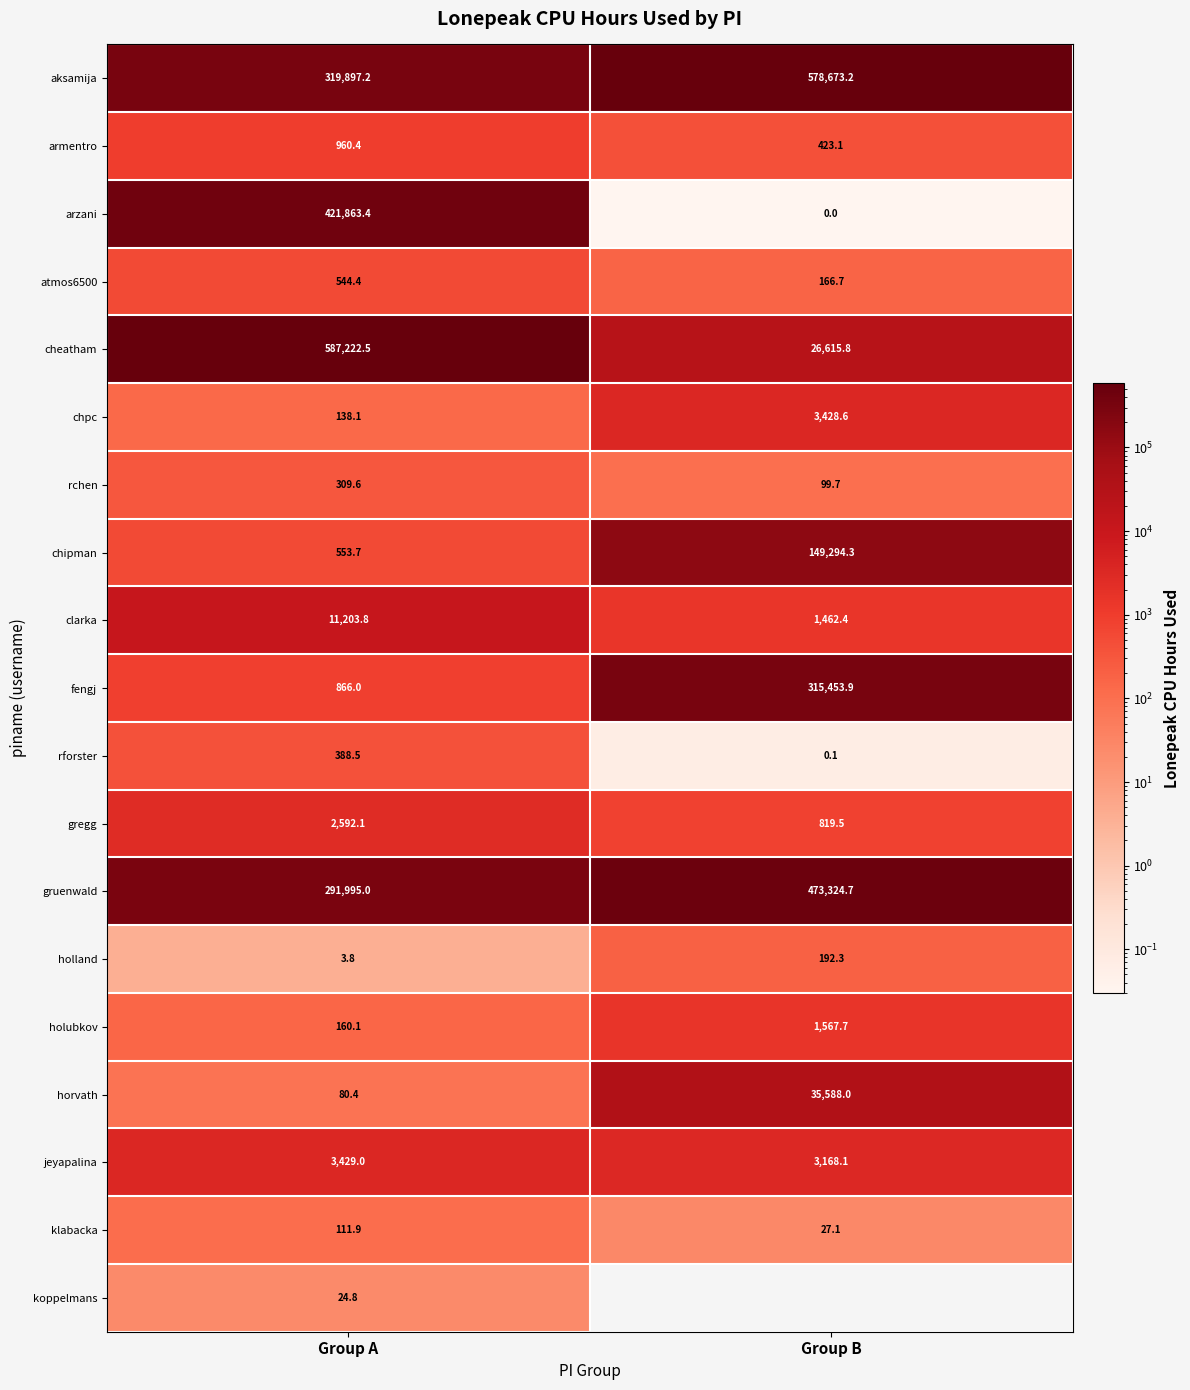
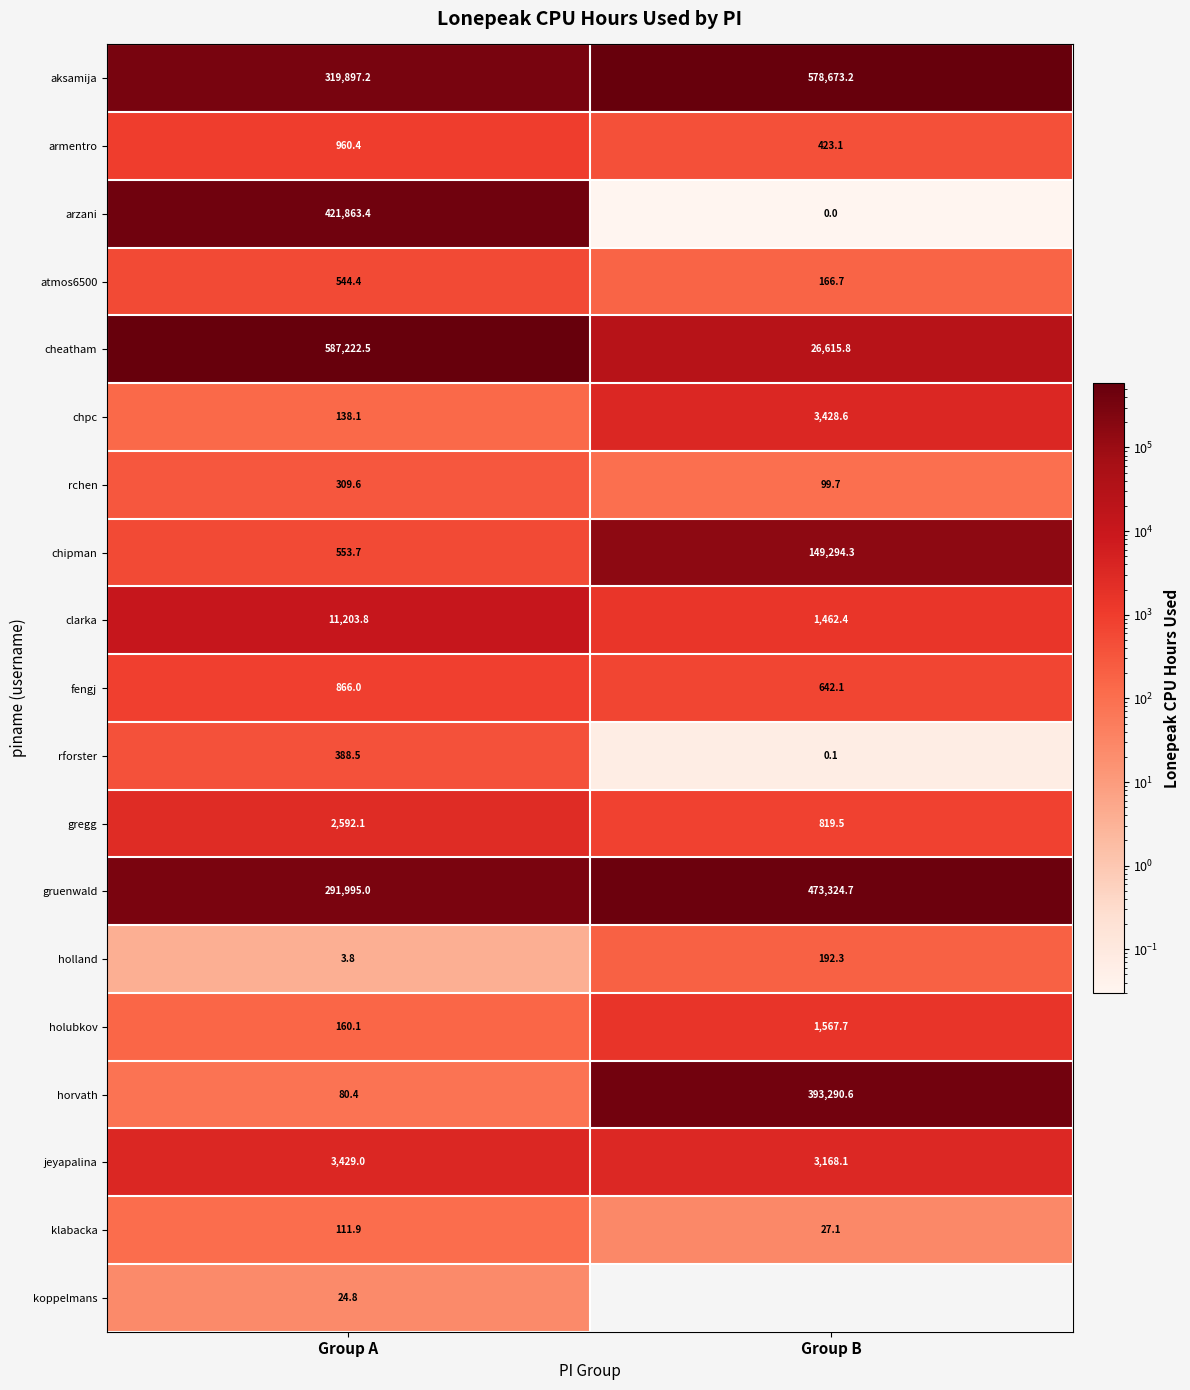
  {
    "aksamija": {
      "Group A": "319,897.2",
      "Group B": "578,673.2"
    },
    "armentro": {
      "Group A": "960.4",
      "Group B": "423.1"
    },
    "arzani": {
      "Group A": "421,863.4",
      "Group B": "0.0"
    },
    "atmos6500": {
      "Group A": "544.4",
      "Group B": "166.7"
    },
    "cheatham": {
      "Group A": "587,222.5",
      "Group B": "26,615.8"
    },
    "chpc": {
      "Group A": "138.1",
      "Group B": "3,428.6"
    },
    "rchen": {
      "Group A": "309.6",
      "Group B": "99.7"
    },
    "chipman": {
      "Group A": "553.7",
      "Group B": "149,294.3"
    },
    "clarka": {
      "Group A": "11,203.8",
      "Group B": "1,462.4"
    },
    "fengj": {
      "Group A": "866.0",
-     "Group B": "315,453.9"
+     "Group B": "642.1"
    },
    "rforster": {
      "Group A": "388.5",
      "Group B": "0.1"
    },
    "gregg": {
      "Group A": "2,592.1",
      "Group B": "819.5"
    },
    "gruenwald": {
      "Group A": "291,995.0",
      "Group B": "473,324.7"
    },
    "holland": {
      "Group A": "3.8",
      "Group B": "192.3"
    },
    "holubkov": {
      "Group A": "160.1",
      "Group B": "1,567.7"
    },
    "horvath": {
      "Group A": "80.4",
-     "Group B": "35,588.0"
+     "Group B": "393,290.6"
    },
    "jeyapalina": {
      "Group A": "3,429.0",
      "Group B": "3,168.1"
    },
    "klabacka": {
      "Group A": "111.9",
      "Group B": "27.1"
    },
    "koppelmans": {
      "Group A": "24.8"
    }
  }
